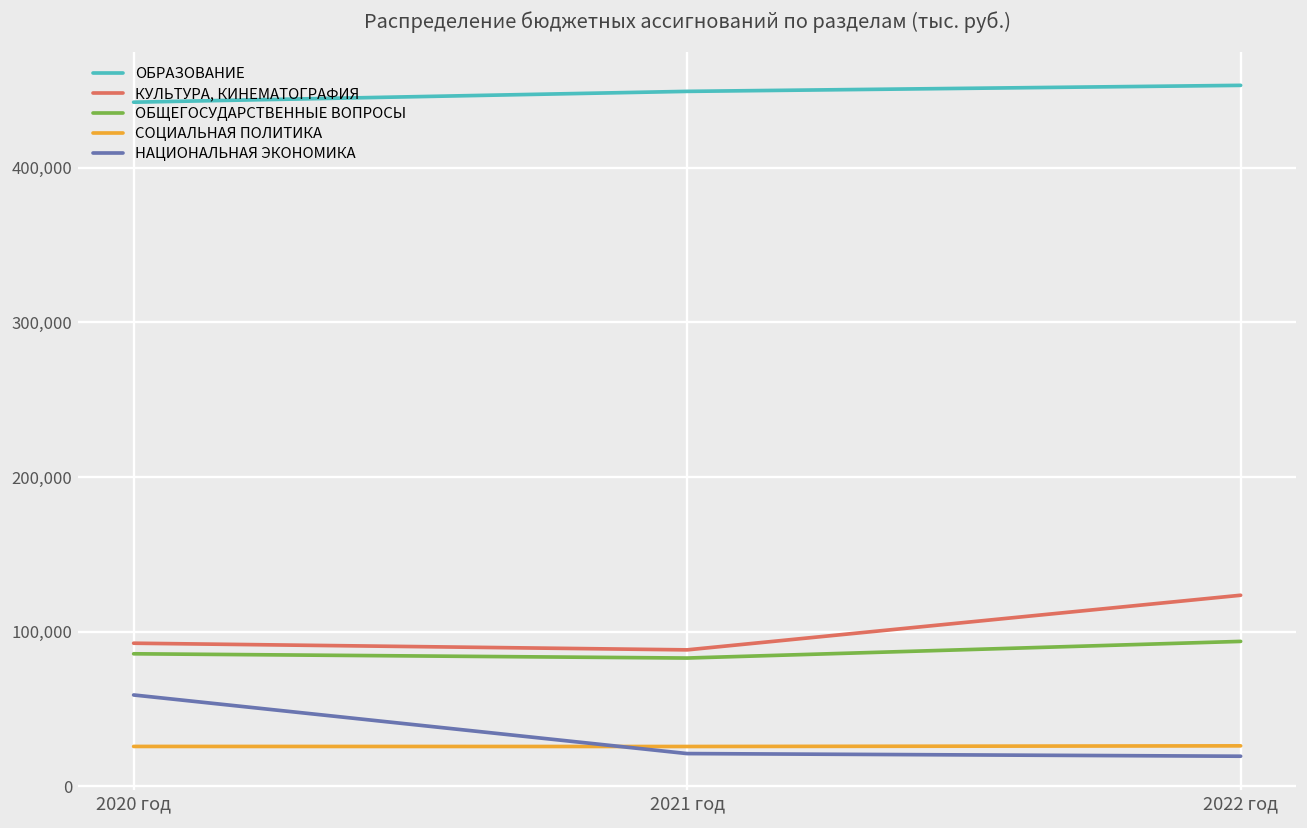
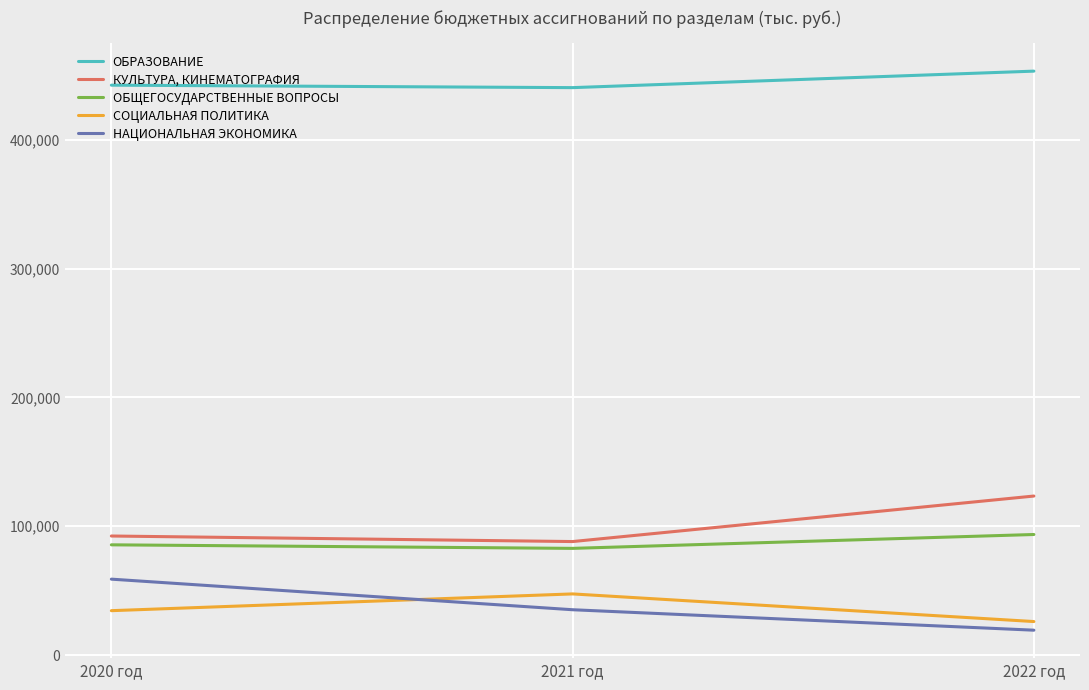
  {
    "ОБРАЗОВАНИЕ": {
-     "2021 год": "449,000",
+     "2021 год": "441,000",
      "2022 год": "453,000"
    },
    "КУЛЬТУРА, КИНЕМАТОГРАФИЯ": {
      "2020 год": "92,000",
      "2021 год": "88,000",
      "2022 год": "123,000"
    },
    "ОБЩЕГОСУДАРСТВЕННЫЕ ВОПРОСЫ": {
      "2020 год": "86,000",
      "2021 год": "83,000",
      "2022 год": "94,000"
    },
    "СОЦИАЛЬНАЯ ПОЛИТИКА": {
-     "2020 год": "26,000",
-     "2021 год": "26,000",
+     "2020 год": "34,000",
+     "2021 год": "47,000",
      "2022 год": "26,000"
    },
    "НАЦИОНАЛЬНАЯ ЭКОНОМИКА": {
      "2020 год": "59,000",
-     "2021 год": "21,000",
+     "2021 год": "35,000",
      "2022 год": "19,000"
    }
  }
